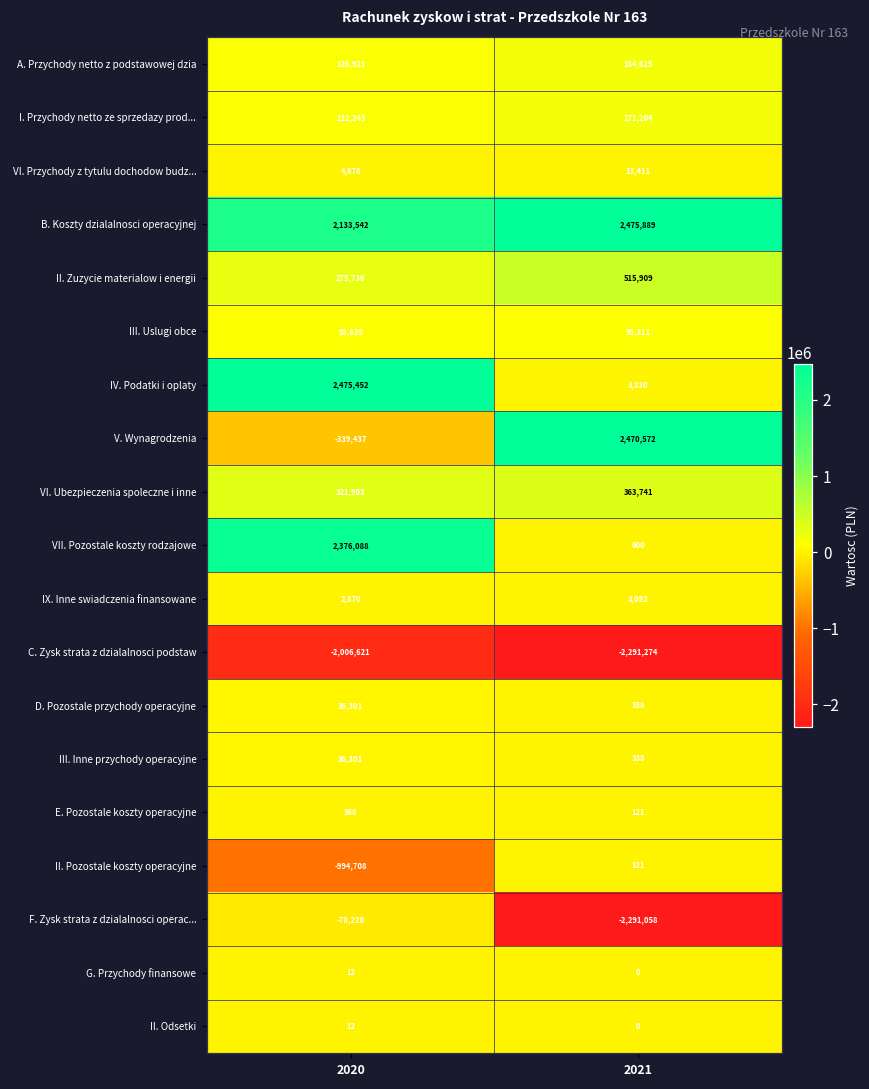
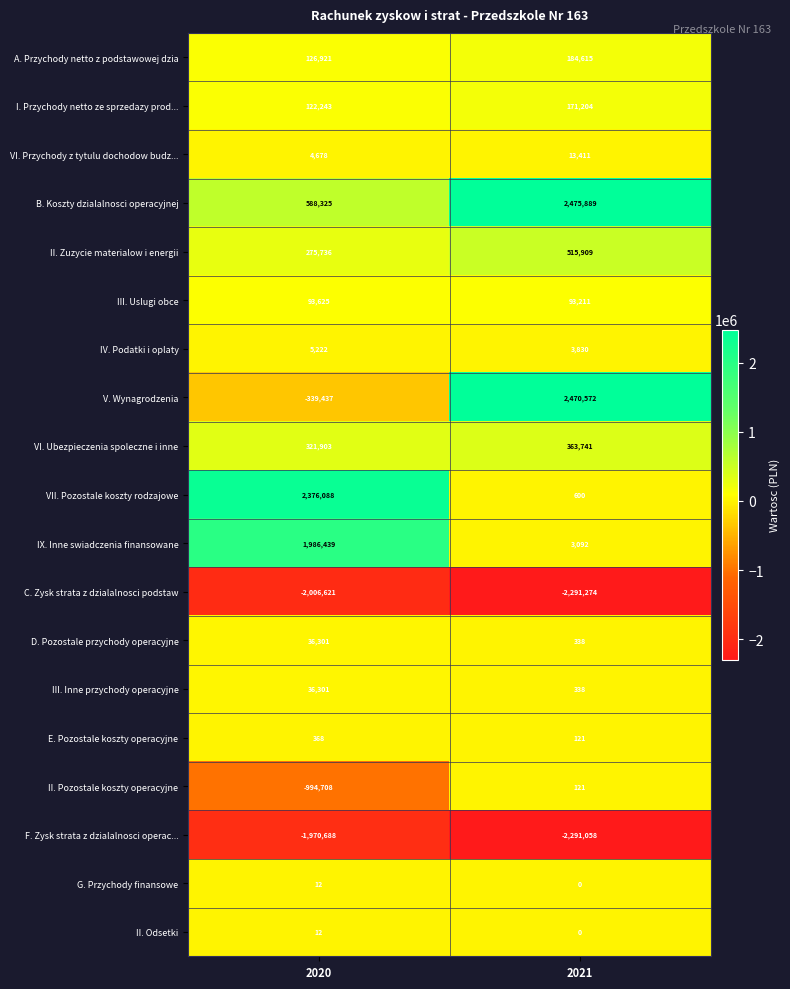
  {
    "A. Przychody netto z podstawowej dzia": {
      "2020": "126,921",
      "2021": "184,615"
    },
    "I. Przychody netto ze sprzedazy prod...": {
      "2020": "122,243",
      "2021": "171,204"
    },
    "VI. Przychody z tytulu dochodow budz...": {
      "2020": "4,678",
      "2021": "13,411"
    },
    "B. Koszty dzialalnosci operacyjnej": {
-     "2020": "2,133,542",
+     "2020": "588,325",
      "2021": "2,475,889"
    },
    "II. Zuzycie materialow i energii": {
      "2020": "275,736",
      "2021": "515,909"
    },
    "III. Uslugi obce": {
      "2020": "93,625",
      "2021": "93,211"
    },
    "IV. Podatki i oplaty": {
-     "2020": "2,475,452",
+     "2020": "5,222",
      "2021": "3,830"
    },
    "V. Wynagrodzenia": {
      "2020": "-339,437",
      "2021": "2,470,572"
    },
    "VI. Ubezpieczenia spoleczne i inne": {
      "2020": "321,903",
      "2021": "363,741"
    },
    "VII. Pozostale koszty rodzajowe": {
      "2020": "2,376,088",
      "2021": "600"
    },
    "IX. Inne swiadczenia finansowane": {
-     "2020": "2,870",
+     "2020": "1,986,439",
      "2021": "3,092"
    },
    "C. Zysk strata z dzialalnosci podstaw": {
      "2020": "-2,006,621",
      "2021": "-2,291,274"
    },
    "D. Pozostale przychody operacyjne": {
      "2020": "36,301",
      "2021": "338"
    },
    "III. Inne przychody operacyjne": {
      "2020": "36,301",
      "2021": "338"
    },
    "E. Pozostale koszty operacyjne": {
      "2020": "368",
      "2021": "121"
    },
    "II. Pozostale koszty operacyjne": {
      "2020": "-994,708",
      "2021": "121"
    },
    "F. Zysk strata z dzialalnosci operac...": {
-     "2020": "-70,220",
+     "2020": "-1,970,688",
      "2021": "-2,291,058"
    },
    "G. Przychody finansowe": {
      "2020": "12",
      "2021": "0"
    },
    "II. Odsetki": {
      "2020": "12",
      "2021": "0"
    }
  }
